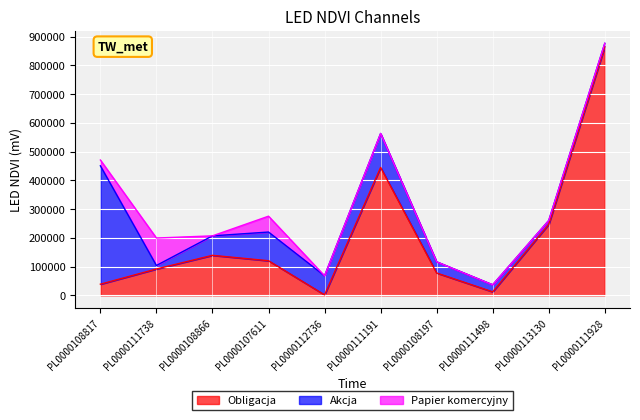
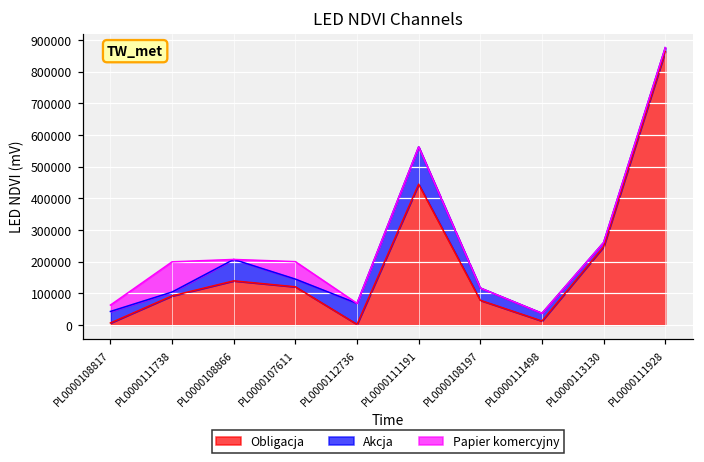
  {
    "Obligacja": {
-     "PL0000108817": 40000,
+     "PL0000108817": 10000,
      "PL0000111738": 90000,
      "PL0000108866": 140000,
      "PL0000107611": 120000,
      "PL0000112736": 0,
      "PL0000111191": 440000,
      "PL0000108197": 80000,
      "PL0000111498": 10000,
      "PL0000113130": 250000,
      "PL0000111928": 860000
    },
    "Akcja": {
-     "PL0000108817": 410000,
+     "PL0000108817": 40000,
      "PL0000111738": 10000,
-     "PL0000107611": 100000
+     "PL0000107611": 20000
    },
    "Papier komercyjny": {
      "PL0000108817": 20000,
      "PL0000111738": 100000,
      "PL0000107611": 60000
    }
  }
